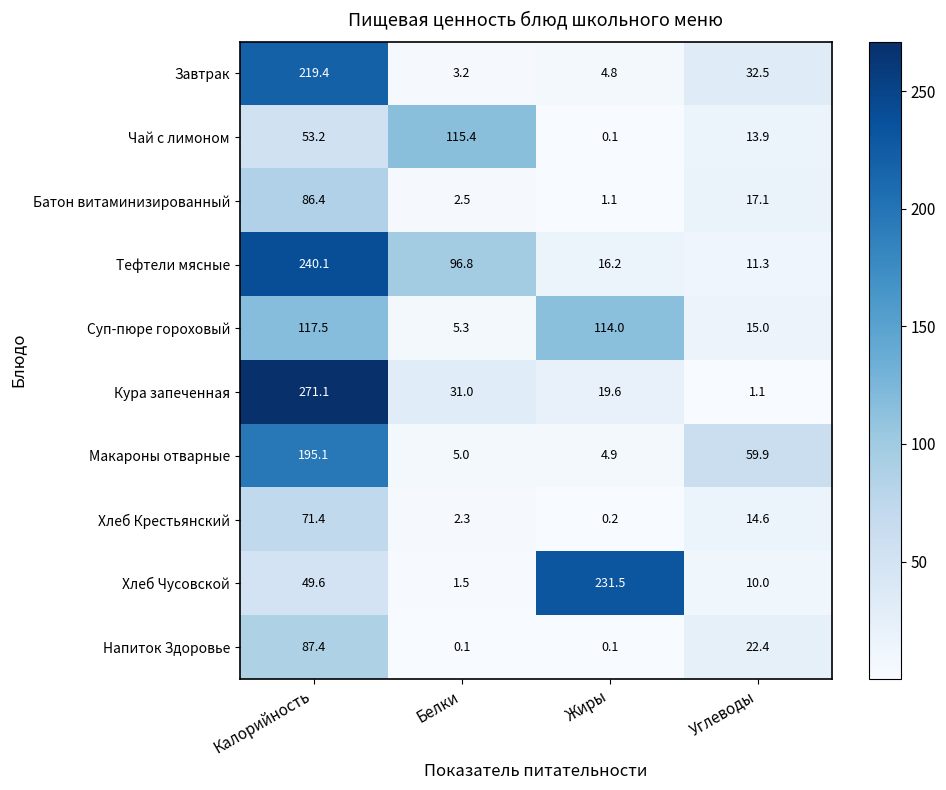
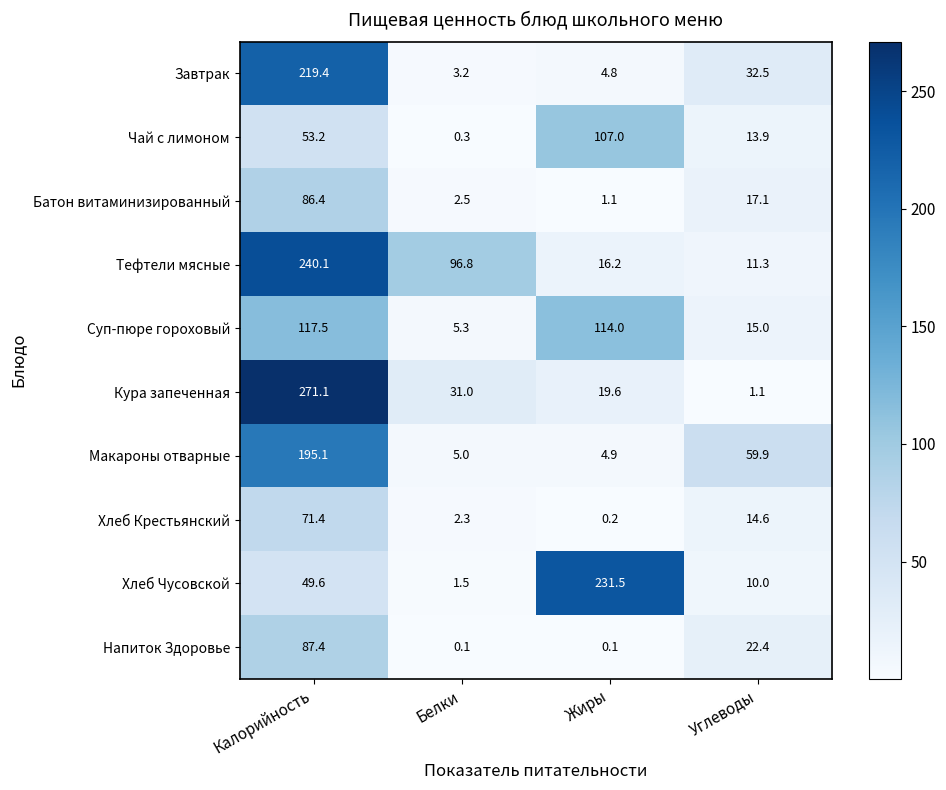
  {
    "Завтрак": {
      "Калорийность": 219.4,
      "Белки": 3.2,
      "Жиры": 4.8,
      "Углеводы": 32.5
    },
    "Чай с лимоном": {
      "Калорийность": 53.2,
-     "Белки": 115.4,
-     "Жиры": 0.1,
+     "Белки": 0.3,
+     "Жиры": 107.0,
      "Углеводы": 13.9
    },
    "Батон витаминизированный": {
      "Калорийность": 86.4,
      "Белки": 2.5,
      "Жиры": 1.1,
      "Углеводы": 17.1
    },
    "Тефтели мясные": {
      "Калорийность": 240.1,
      "Белки": 96.8,
      "Жиры": 16.2,
      "Углеводы": 11.3
    },
    "Суп-пюре гороховый": {
      "Калорийность": 117.5,
      "Белки": 5.3,
      "Жиры": 114.0,
      "Углеводы": 15.0
    },
    "Кура запеченная": {
      "Калорийность": 271.1,
      "Белки": 31.0,
      "Жиры": 19.6,
      "Углеводы": 1.1
    },
    "Макароны отварные": {
      "Калорийность": 195.1,
      "Белки": 5.0,
      "Жиры": 4.9,
      "Углеводы": 59.9
    },
    "Хлеб Крестьянский": {
      "Калорийность": 71.4,
      "Белки": 2.3,
      "Жиры": 0.2,
      "Углеводы": 14.6
    },
    "Хлеб Чусовской": {
      "Калорийность": 49.6,
      "Белки": 1.5,
      "Жиры": 231.5,
      "Углеводы": 10.0
    },
    "Напиток Здоровье": {
      "Калорийность": 87.4,
      "Белки": 0.1,
      "Жиры": 0.1,
      "Углеводы": 22.4
    }
  }
